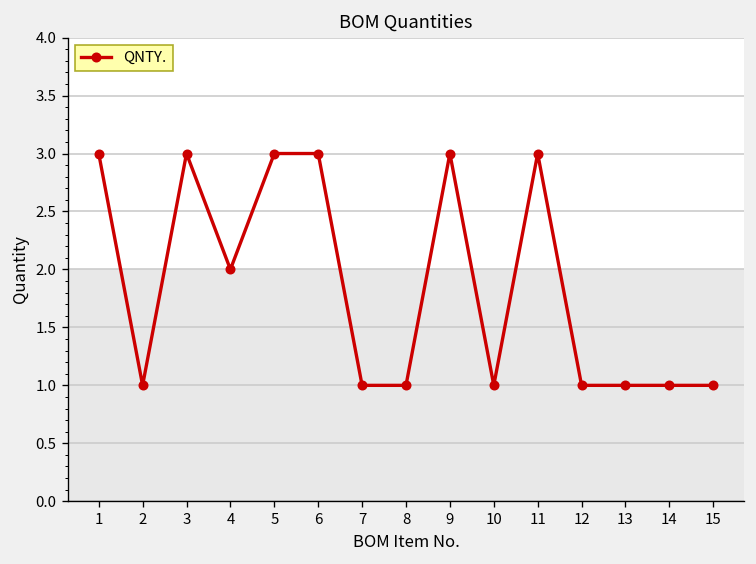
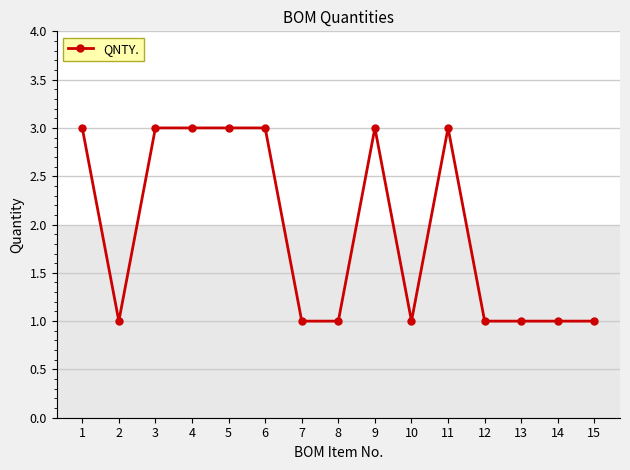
  {
    "1": 3,
    "2": 1,
    "3": 3,
-   "4": 2,
+   "4": 3,
    "5": 3,
    "6": 3,
    "7": 1,
    "8": 1,
    "9": 3,
    "10": 1,
    "11": 3,
    "12": 1,
    "13": 1,
    "14": 1,
    "15": 1
  }
